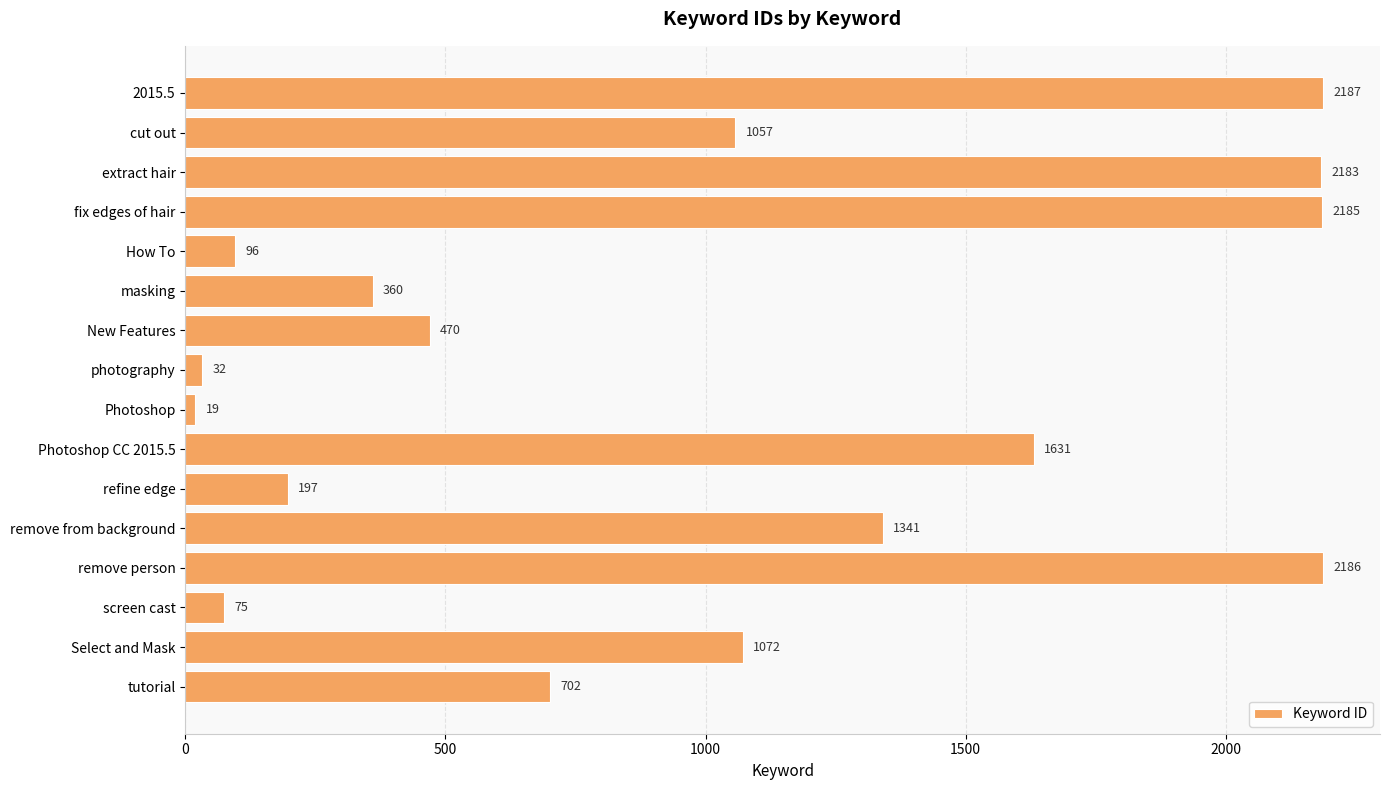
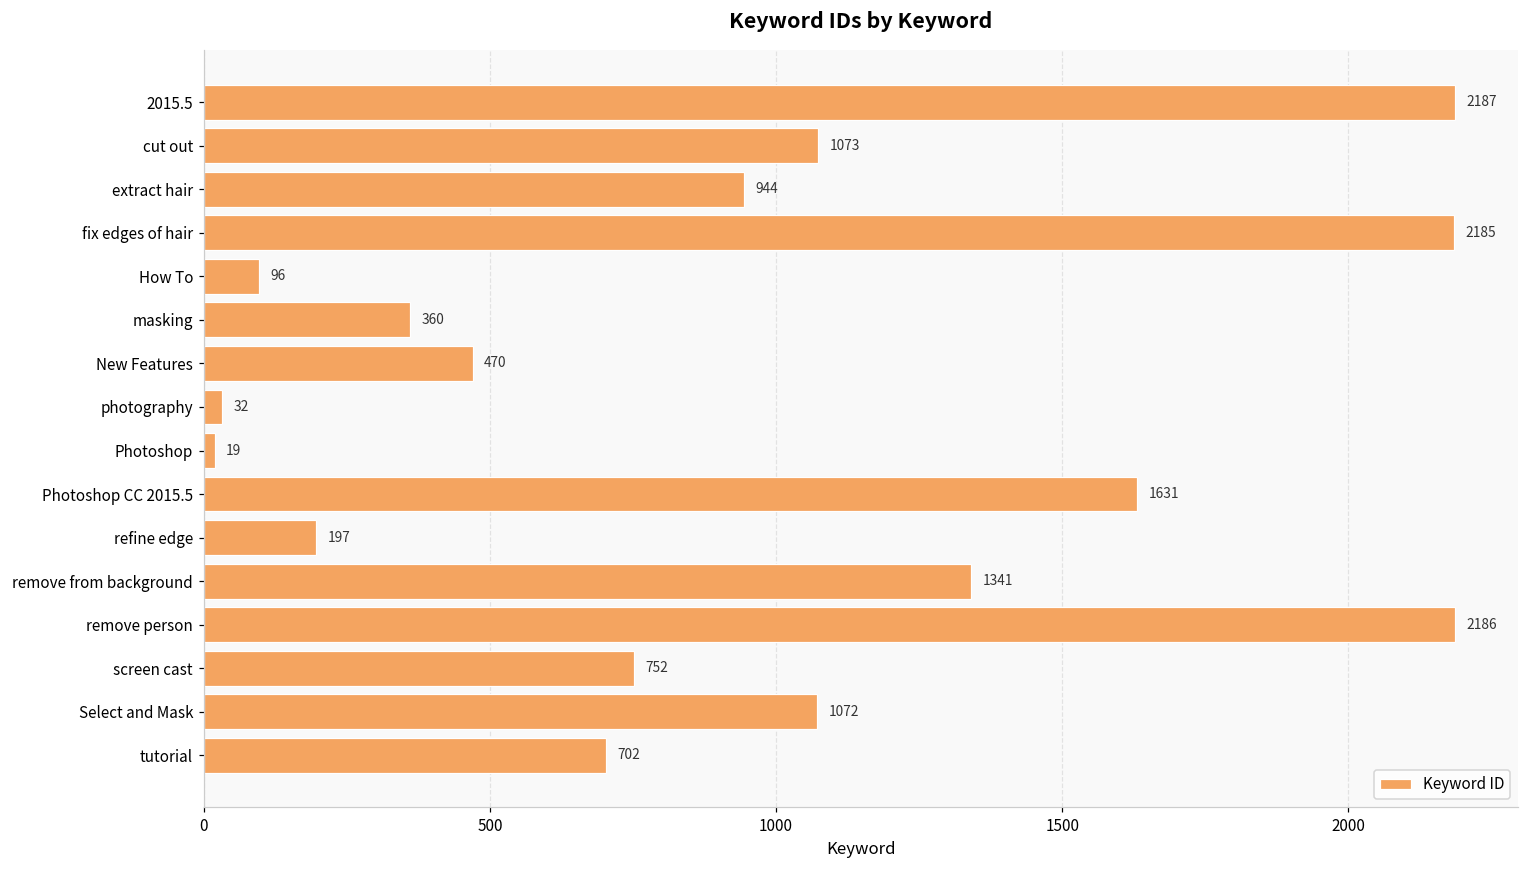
  {
    "2015.5": 2187,
-   "cut out": 1057,
-   "extract hair": 2183,
+   "cut out": 1073,
+   "extract hair": 944,
    "fix edges of hair": 2185,
    "How To": 96,
    "masking": 360,
    "New Features": 470,
    "photography": 32,
    "Photoshop": 19,
    "Photoshop CC 2015.5": 1631,
    "refine edge": 197,
    "remove from background": 1341,
    "remove person": 2186,
-   "screen cast": 75,
+   "screen cast": 752,
    "Select and Mask": 1072,
    "tutorial": 702
  }
